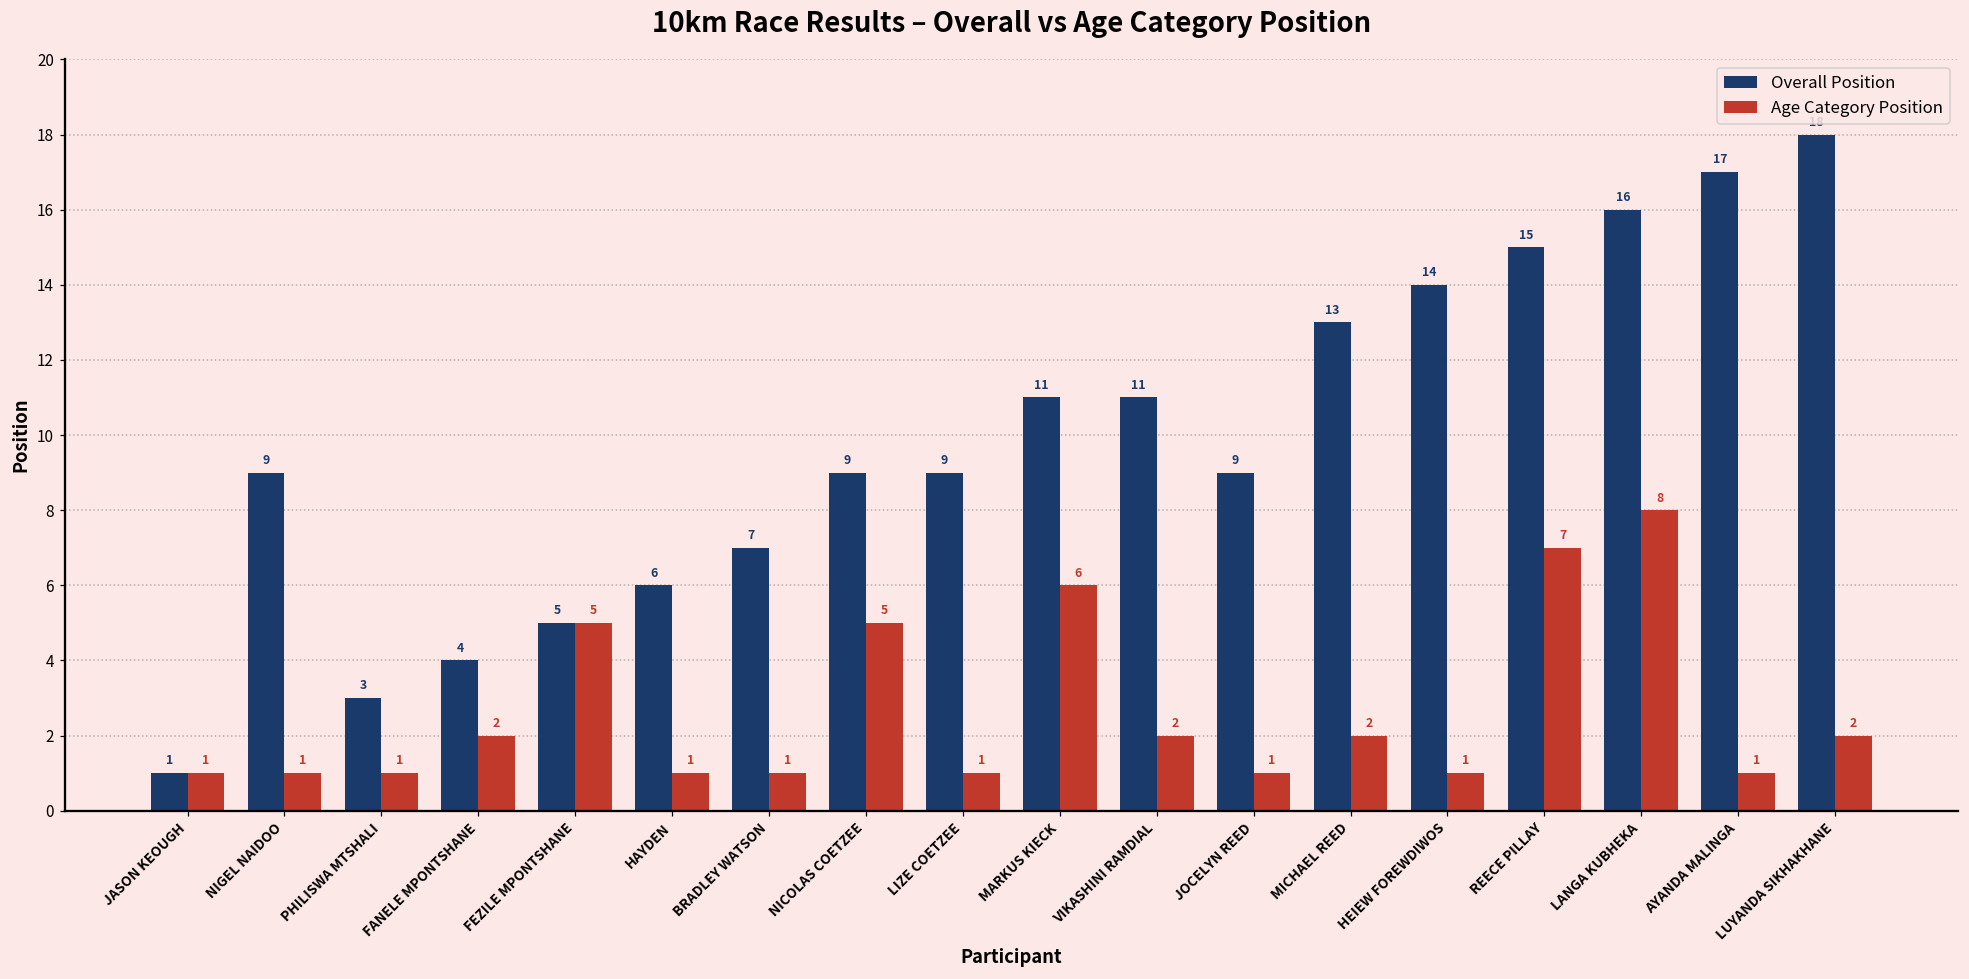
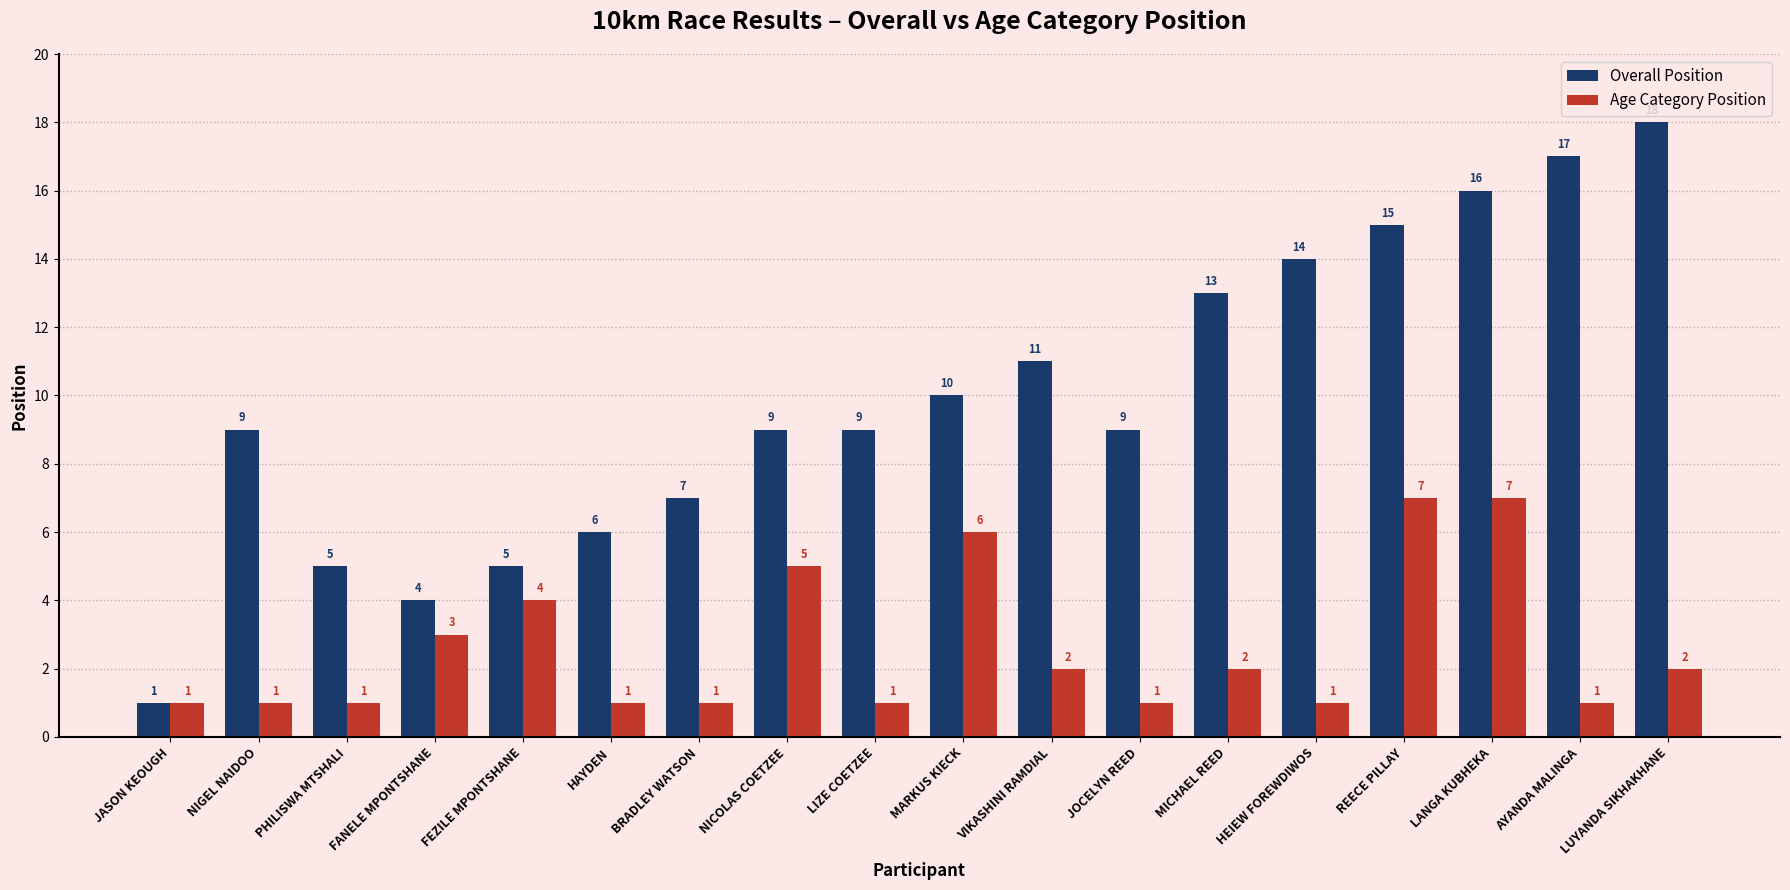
  {
    "Overall Position": {
      "JASON KEOUGH": 1,
      "NIGEL NAIDOO": 9,
-     "PHILISWA MTSHALI": 3,
+     "PHILISWA MTSHALI": 5,
      "FANELE MPONTSHANE": 4,
      "FEZILE MPONTSHANE": 5,
      "HAYDEN": 6,
      "BRADLEY WATSON": 7,
      "NICOLAS COETZEE": 9,
      "LIZE COETZEE": 9,
-     "MARKUS KIECK": 11,
+     "MARKUS KIECK": 10,
      "VIKASHINI RAMDIAL": 11,
      "JOCELYN REED": 9,
      "MICHAEL REED": 13,
      "HEIEW FOREWDIWOS": 14,
      "REECE PILLAY": 15,
      "LANGA KUBHEKA": 16,
      "AYANDA MALINGA": 17
    },
    "Age Category Position": {
      "JASON KEOUGH": 1,
      "NIGEL NAIDOO": 1,
      "PHILISWA MTSHALI": 1,
-     "FANELE MPONTSHANE": 2,
-     "FEZILE MPONTSHANE": 5,
+     "FANELE MPONTSHANE": 3,
+     "FEZILE MPONTSHANE": 4,
      "HAYDEN": 1,
      "BRADLEY WATSON": 1,
      "NICOLAS COETZEE": 5,
      "LIZE COETZEE": 1,
      "MARKUS KIECK": 6,
      "VIKASHINI RAMDIAL": 2,
      "JOCELYN REED": 1,
      "MICHAEL REED": 2,
      "HEIEW FOREWDIWOS": 1,
      "REECE PILLAY": 7,
-     "LANGA KUBHEKA": 8,
+     "LANGA KUBHEKA": 7,
      "AYANDA MALINGA": 1,
      "LUYANDA SIKHAKHANE": 2
    }
  }
